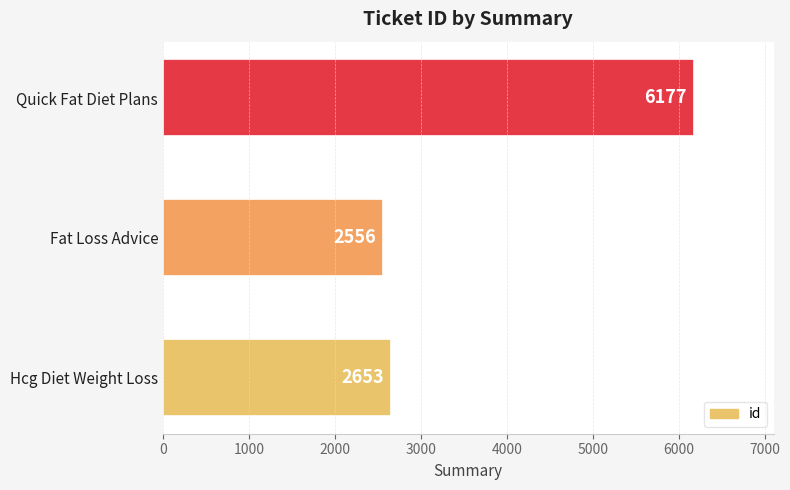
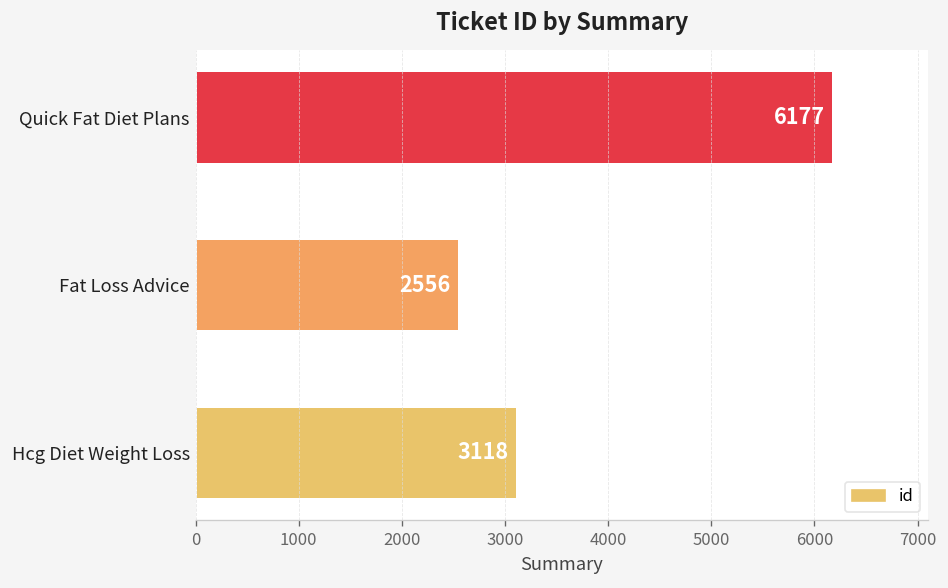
  {
    "Quick Fat Diet Plans": 6177,
    "Fat Loss Advice": 2556,
-   "Hcg Diet Weight Loss": 2653
+   "Hcg Diet Weight Loss": 3118
  }
